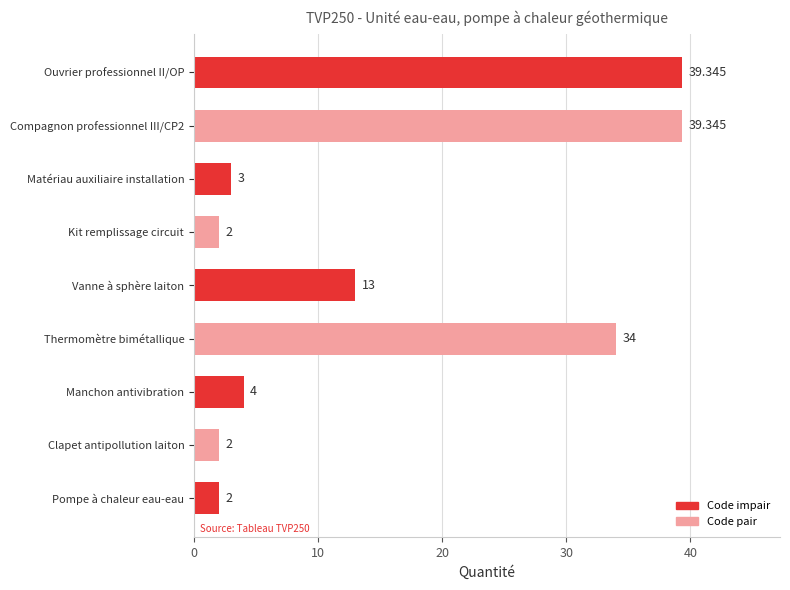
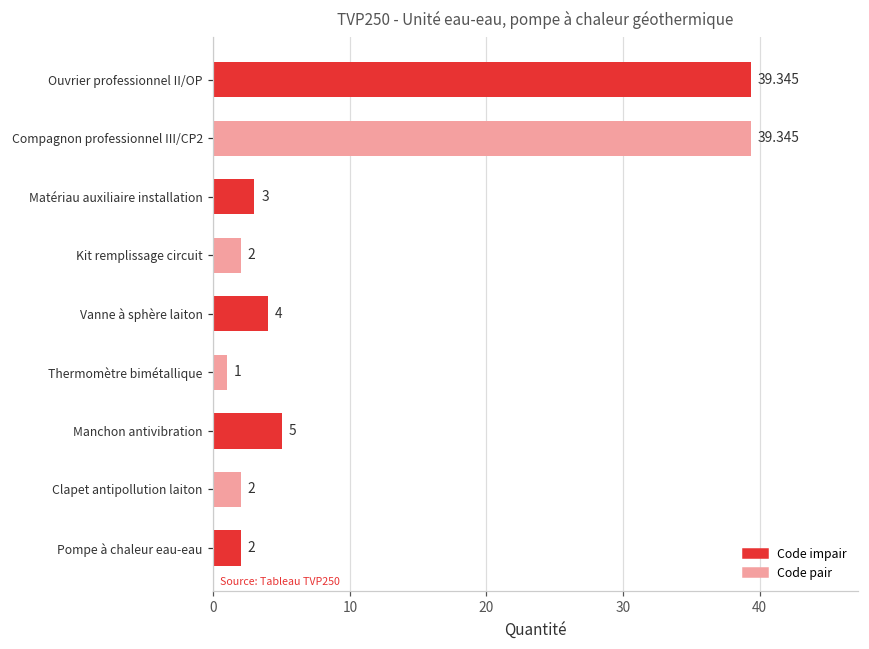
  {
    "Ouvrier professionnel II/OP": 39.345,
    "Compagnon professionnel III/CP2": 39.345,
    "Matériau auxiliaire installation": 3,
    "Kit remplissage circuit": 2,
-   "Vanne à sphère laiton": 13,
-   "Thermomètre bimétallique": 34,
-   "Manchon antivibration": 4,
+   "Vanne à sphère laiton": 4,
+   "Thermomètre bimétallique": 1,
+   "Manchon antivibration": 5,
    "Clapet antipollution laiton": 2,
    "Pompe à chaleur eau-eau": 2
  }
